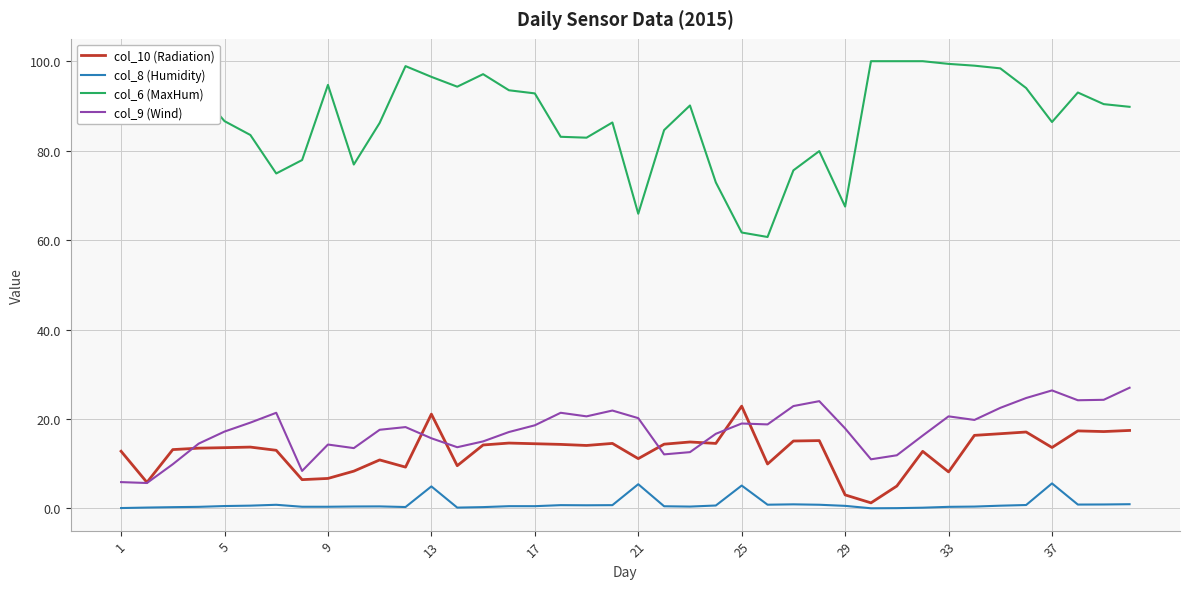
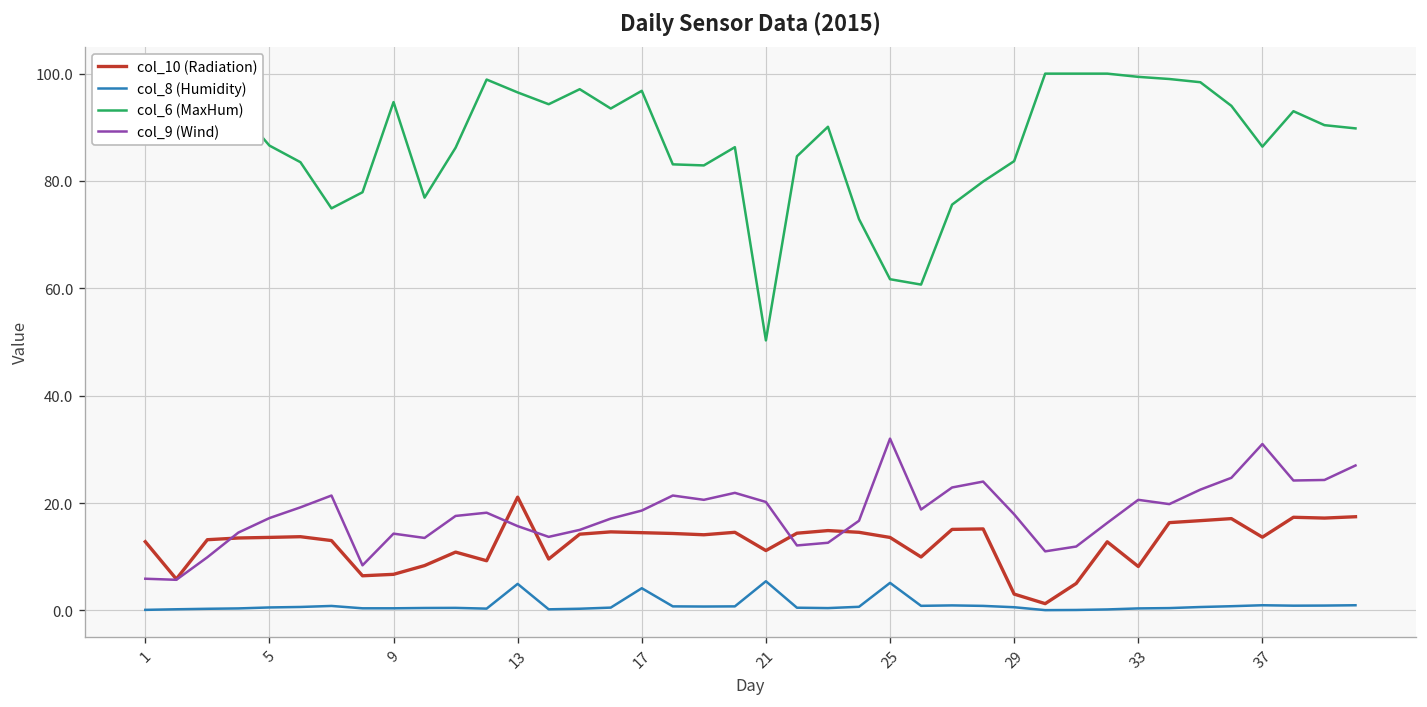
  {
    "col_10 (Radiation)": {
      "1": 13,
      "5": 14,
      "9": 7,
      "13": 21,
      "17": 14,
      "21": 11,
-     "25": 23,
+     "25": 14,
      "29": 3,
      "33": 8,
      "37": 14
    },
    "col_8 (Humidity)": {
      "1": 0,
      "5": 1,
      "9": 0,
      "13": 5,
-     "17": 1,
+     "17": 4,
      "21": 5,
      "25": 5,
      "29": 1,
      "33": 0,
-     "37": 6
+     "37": 1
    },
    "col_6 (MaxHum)": {
      "5": 87,
      "9": 95,
      "13": 97,
-     "17": 93,
-     "21": 66,
+     "17": 97,
+     "21": 50,
      "25": 62,
-     "29": 68,
+     "29": 84,
      "33": 99,
      "37": 86
    },
    "col_9 (Wind)": {
      "1": 6,
      "5": 17,
      "9": 14,
      "13": 16,
      "17": 19,
      "21": 20,
-     "25": 19,
+     "25": 32,
      "29": 18,
      "33": 21,
-     "37": 26
+     "37": 31
    }
  }
